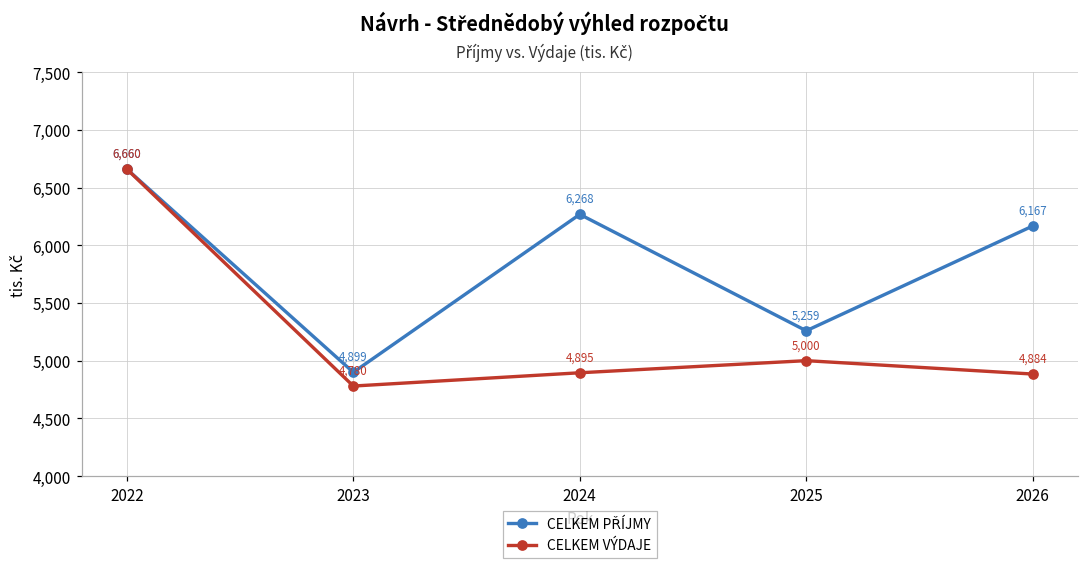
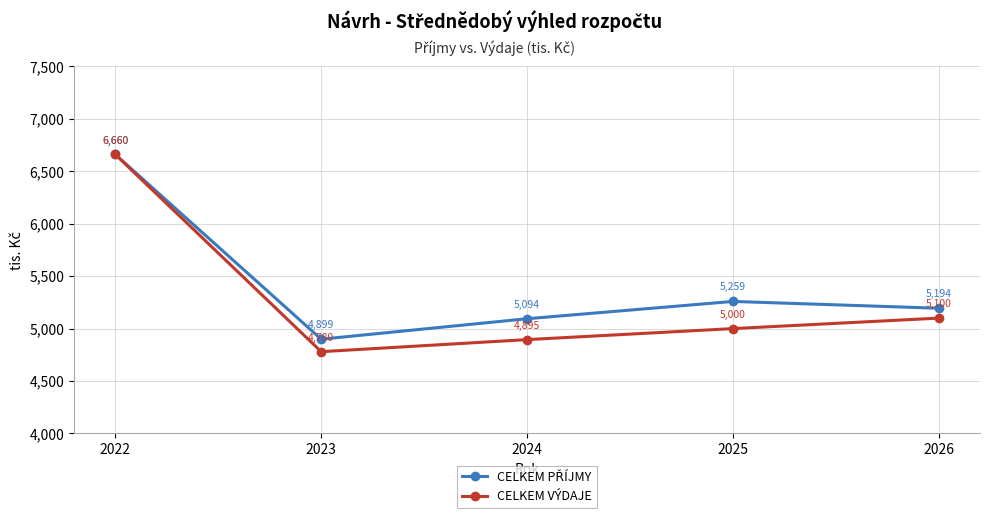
  {
    "CELKEM PŘÍJMY": {
      "2023": "4,899",
-     "2024": "6,268",
+     "2024": "5,094",
      "2025": "5,259",
-     "2026": "6,167"
+     "2026": "5,194"
    },
    "CELKEM VÝDAJE": {
      "2024": "4,895",
      "2025": "5,000",
-     "2026": "4,884"
+     "2026": "5,100"
    }
  }
